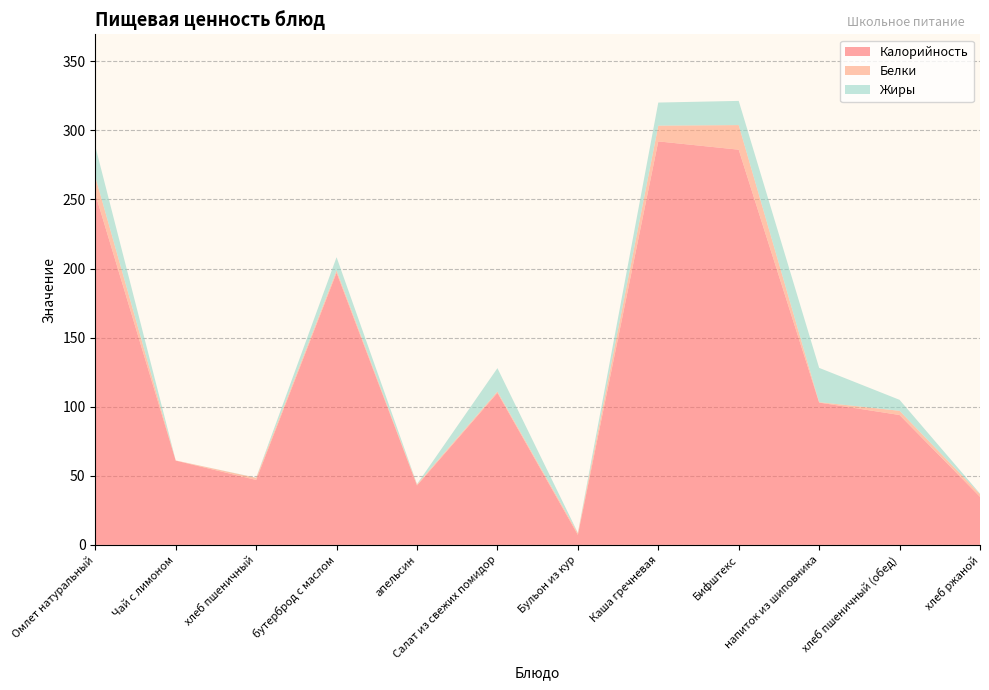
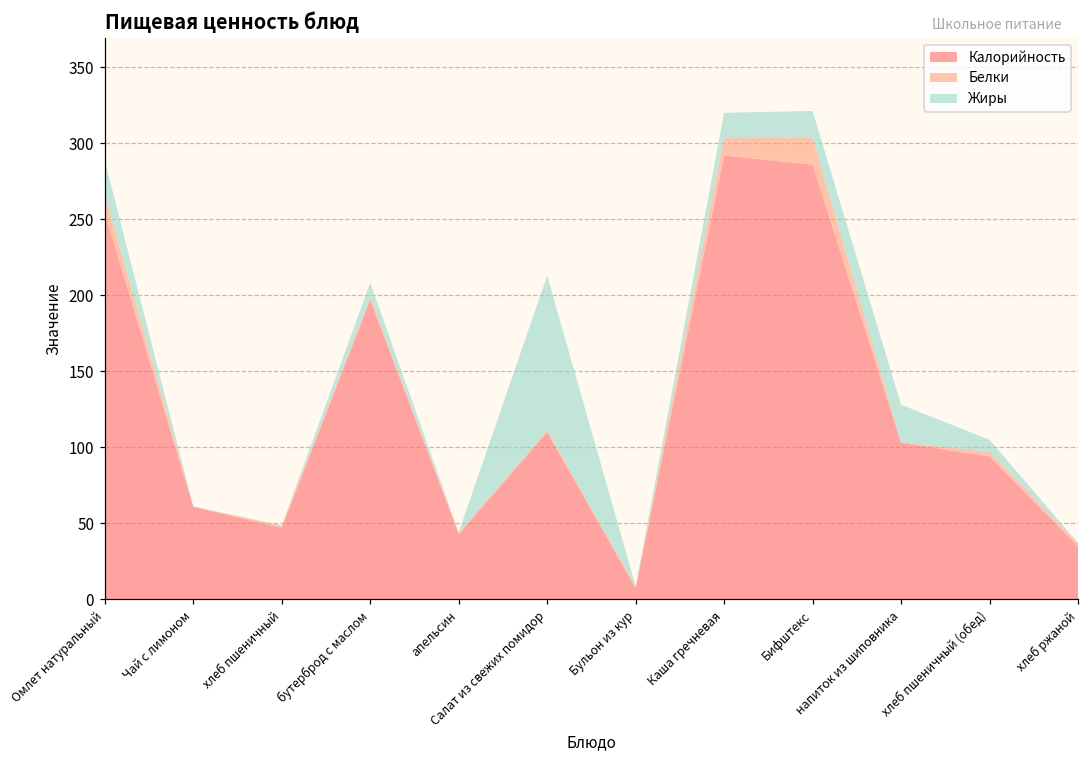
  {
    "Жиры": {
      "Омлет натуральный": 22,
      "бутерброд с маслом": 10,
-     "Салат из свежих помидор": 17,
+     "Салат из свежих помидор": 102,
      "Каша гречневая": 17,
      "Бифштекс": 18,
      "напиток из шиповника": 25,
      "хлеб пшеничный (обед)": 8
    }
  }
